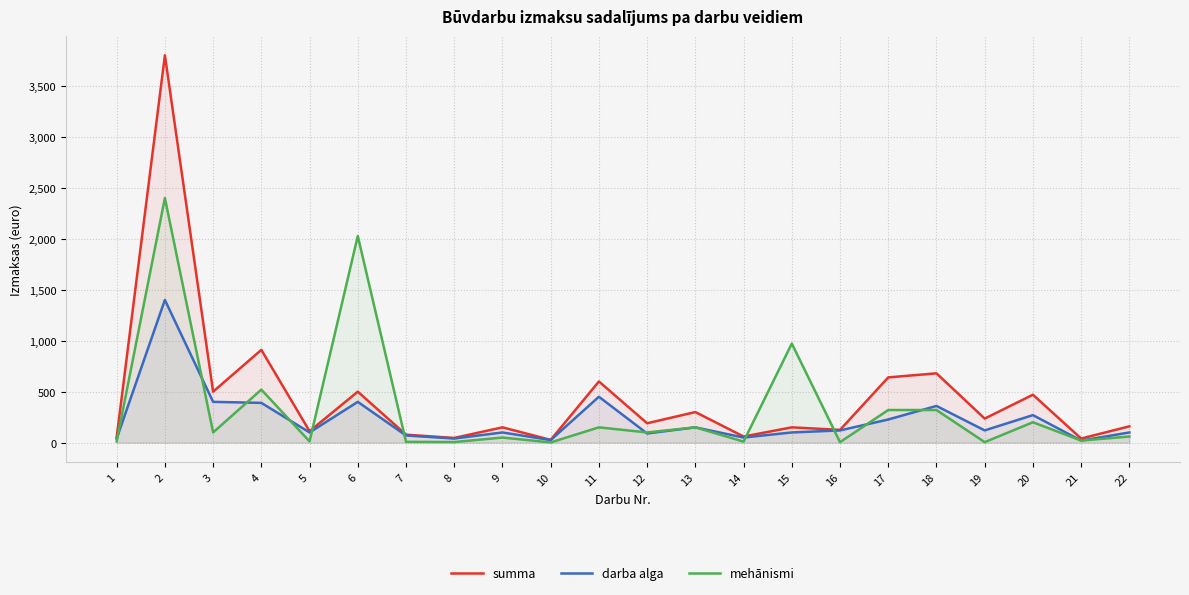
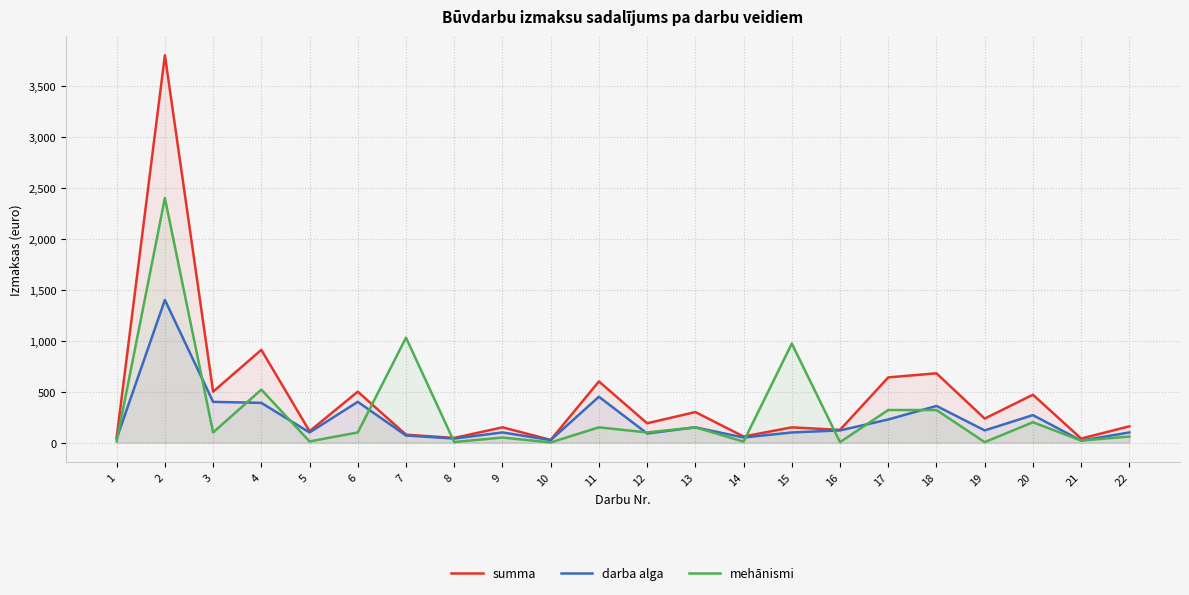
  {
    "summa": {
      "2": "3,800",
      "3": "500",
      "4": "910",
      "6": "500",
      "9": "150",
      "11": "600",
      "12": "190",
      "13": "300",
      "15": "150",
      "17": "640",
      "18": "680",
      "19": "240",
      "20": "470",
      "22": "160"
    },
    "darba alga": {
      "2": "1,400",
      "3": "400",
      "4": "390",
      "6": "400",
      "9": "100",
      "11": "450",
      "15": "100",
      "17": "230",
      "18": "360",
      "19": "120",
      "20": "270",
      "22": "100"
    },
    "mehānismi": {
      "1": "10",
      "2": "2,400",
      "3": "100",
      "4": "520",
      "5": "10",
-     "6": "2,030",
-     "7": "10",
+     "6": "100",
+     "7": "1,030",
      "8": "10",
      "9": "50",
      "11": "150",
      "14": "10",
      "15": "970",
      "16": "10",
      "17": "320",
      "18": "320",
      "19": "10",
      "20": "200",
      "22": "60"
    }
  }
